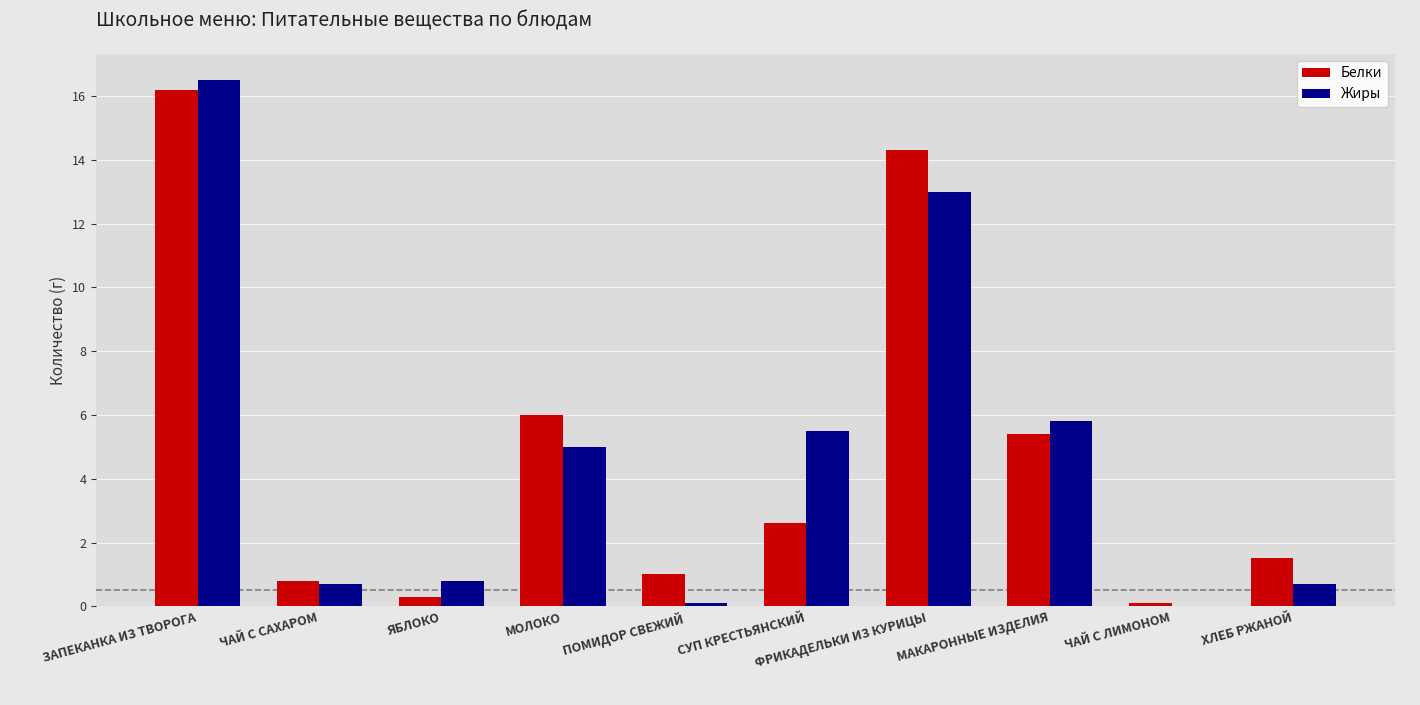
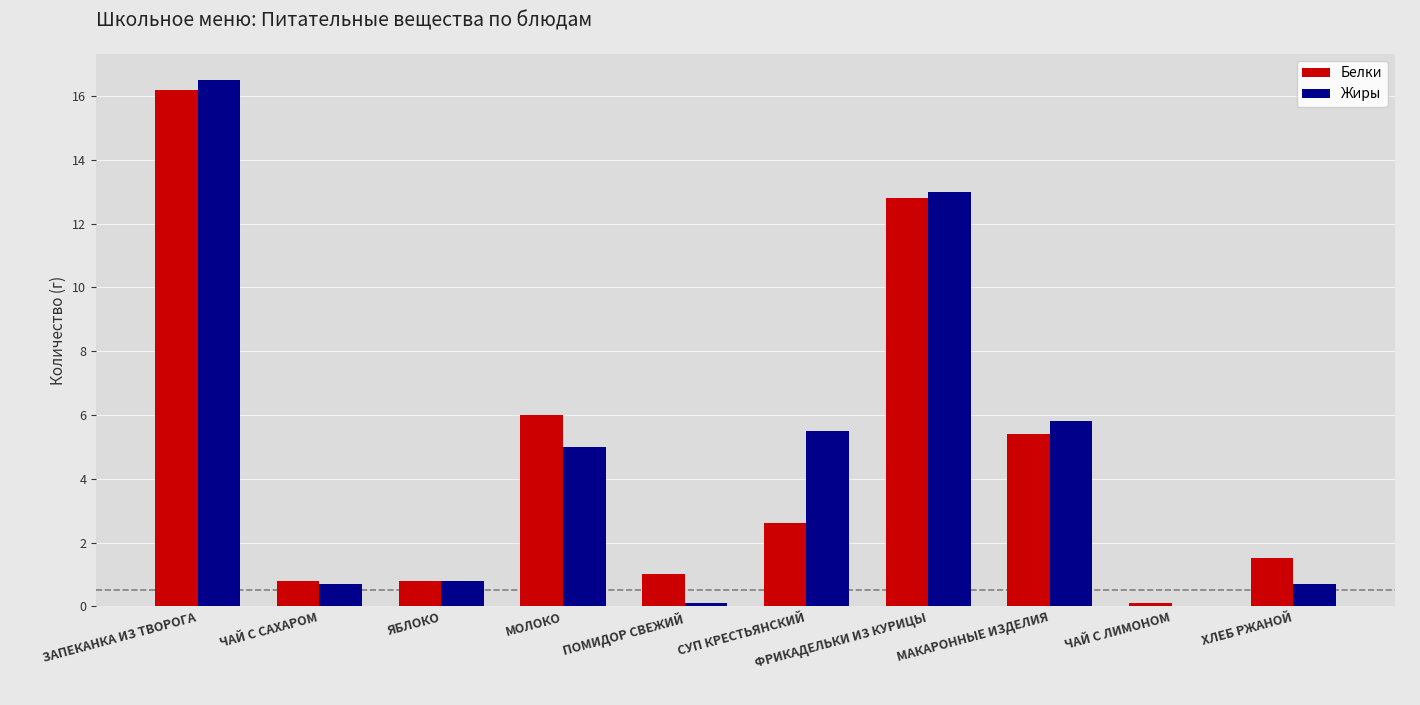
  {
    "Белки": {
      "ЗАПЕКАНКА ИЗ ТВОРОГА": 16.2,
      "ЧАЙ С САХАРОМ": 0.8,
-     "ЯБЛОКО": 0.3,
+     "ЯБЛОКО": 0.8,
      "МОЛОКО": 6.0,
      "ПОМИДОР СВЕЖИЙ": 1.0,
      "СУП КРЕСТЬЯНСКИЙ": 2.6,
-     "ФРИКАДЕЛЬКИ ИЗ КУРИЦЫ": 14.3,
+     "ФРИКАДЕЛЬКИ ИЗ КУРИЦЫ": 12.8,
      "МАКАРОННЫЕ ИЗДЕЛИЯ": 5.4,
      "ЧАЙ С ЛИМОНОМ": 0.1,
      "ХЛЕБ РЖАНОЙ": 1.5
    },
    "Жиры": {
      "ЗАПЕКАНКА ИЗ ТВОРОГА": 16.5,
      "ЧАЙ С САХАРОМ": 0.7,
      "ЯБЛОКО": 0.8,
      "МОЛОКО": 5.0,
      "ПОМИДОР СВЕЖИЙ": 0.1,
      "СУП КРЕСТЬЯНСКИЙ": 5.5,
      "ФРИКАДЕЛЬКИ ИЗ КУРИЦЫ": 13.0,
      "МАКАРОННЫЕ ИЗДЕЛИЯ": 5.8,
      "ЧАЙ С ЛИМОНОМ": 0.0,
      "ХЛЕБ РЖАНОЙ": 0.7
    }
  }
